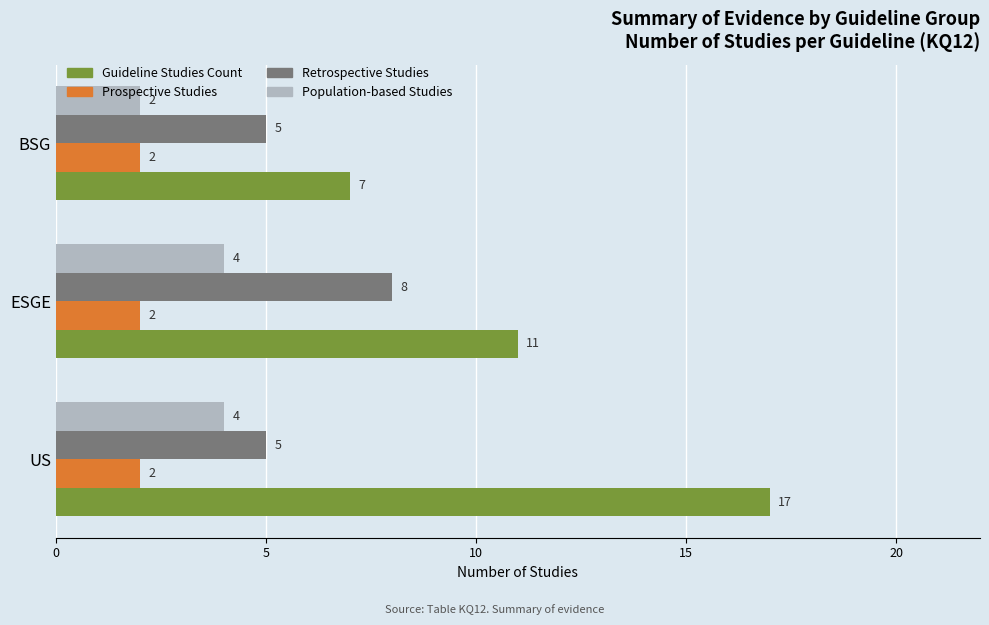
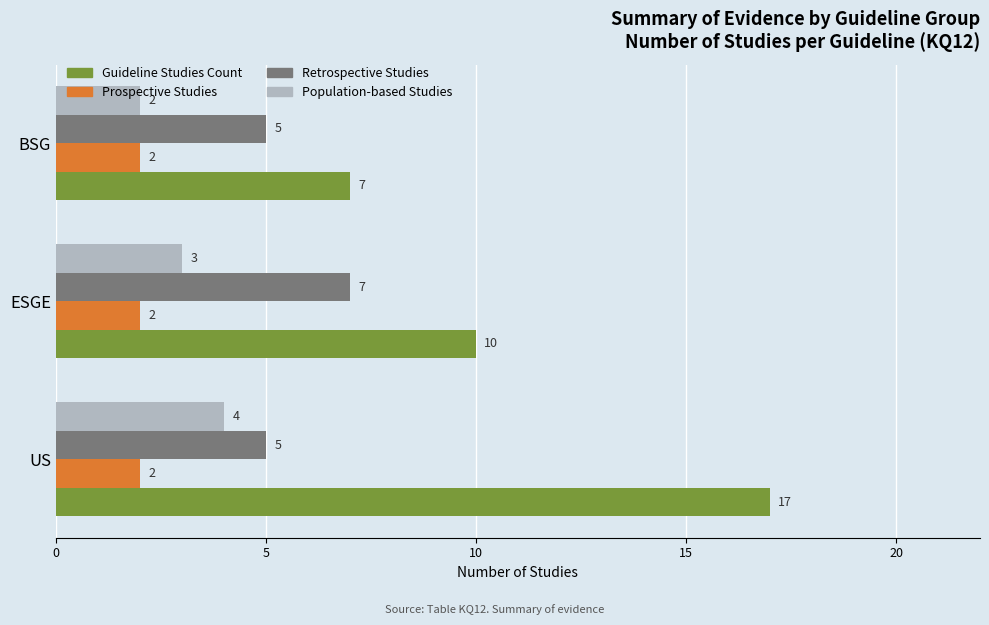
  {
    "Guideline Studies Count": {
      "BSG": 7,
-     "ESGE": 11,
+     "ESGE": 10,
      "US": 17
    },
    "Prospective Studies": {
      "BSG": 2,
      "ESGE": 2,
      "US": 2
    },
    "Retrospective Studies": {
      "BSG": 5,
-     "ESGE": 8,
+     "ESGE": 7,
      "US": 5
    },
    "Population-based Studies": {
      "BSG": 2,
-     "ESGE": 4,
+     "ESGE": 3,
      "US": 4
    }
  }
